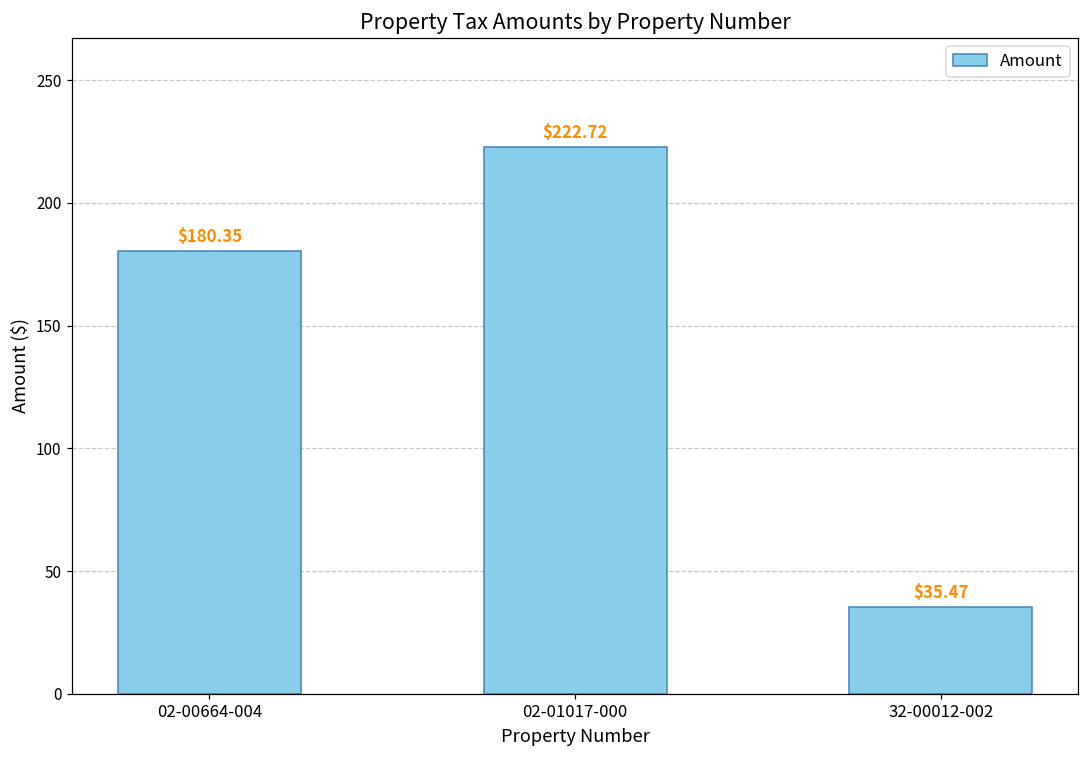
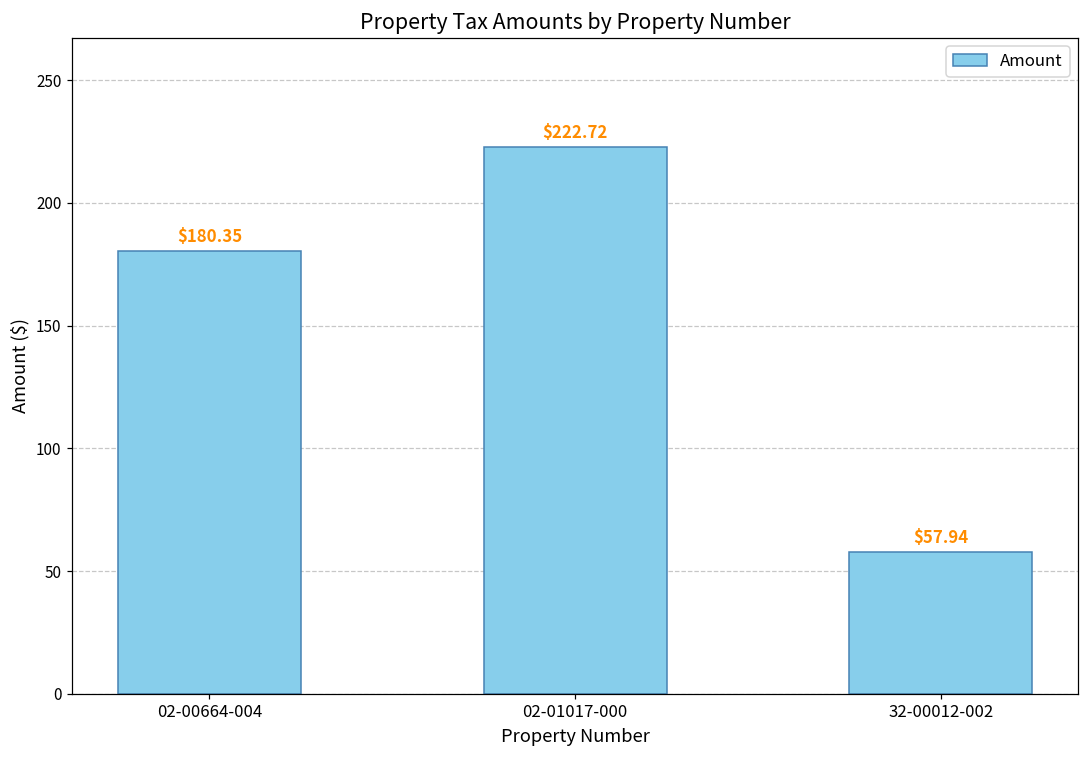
  {
    "02-00664-004": "$180.35",
    "02-01017-000": "$222.72",
-   "32-00012-002": "$35.47"
+   "32-00012-002": "$57.94"
  }
